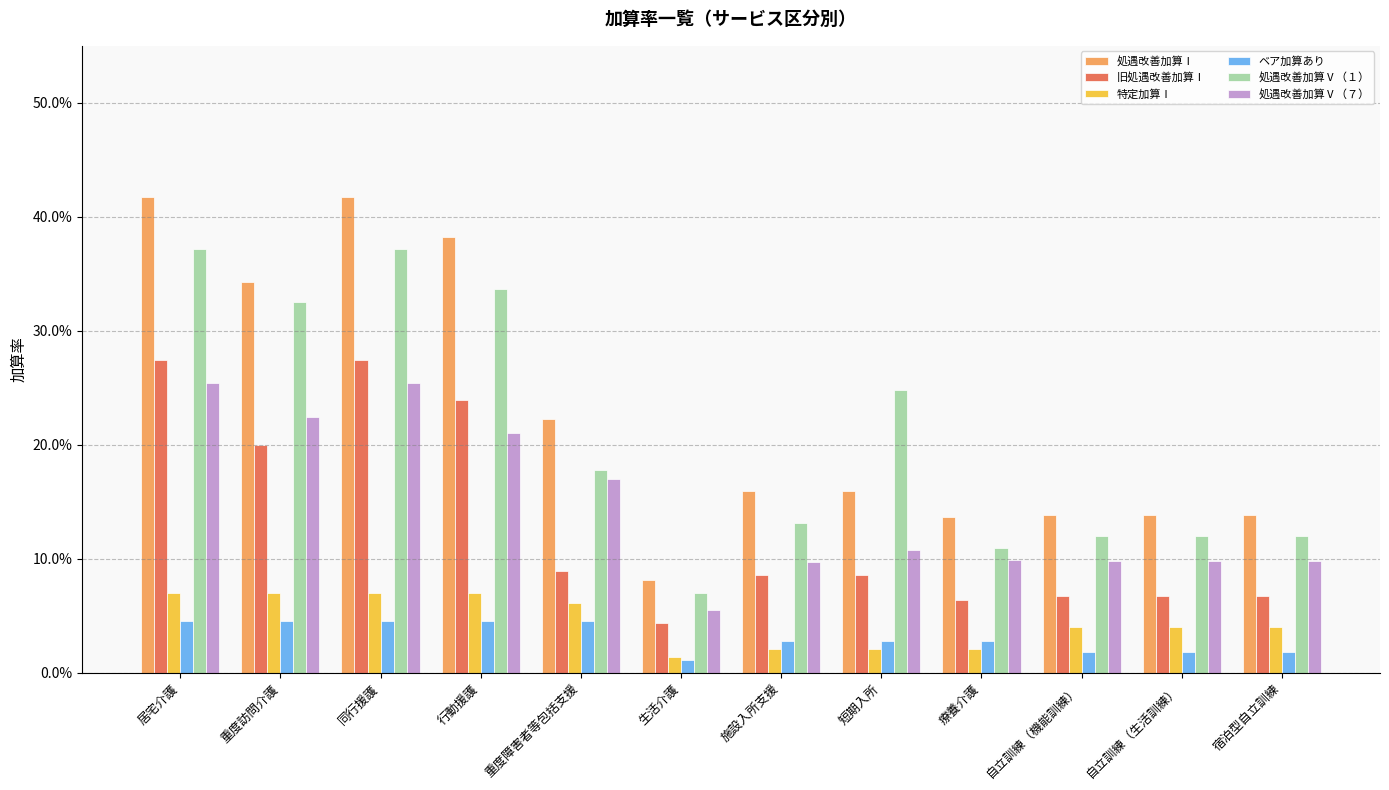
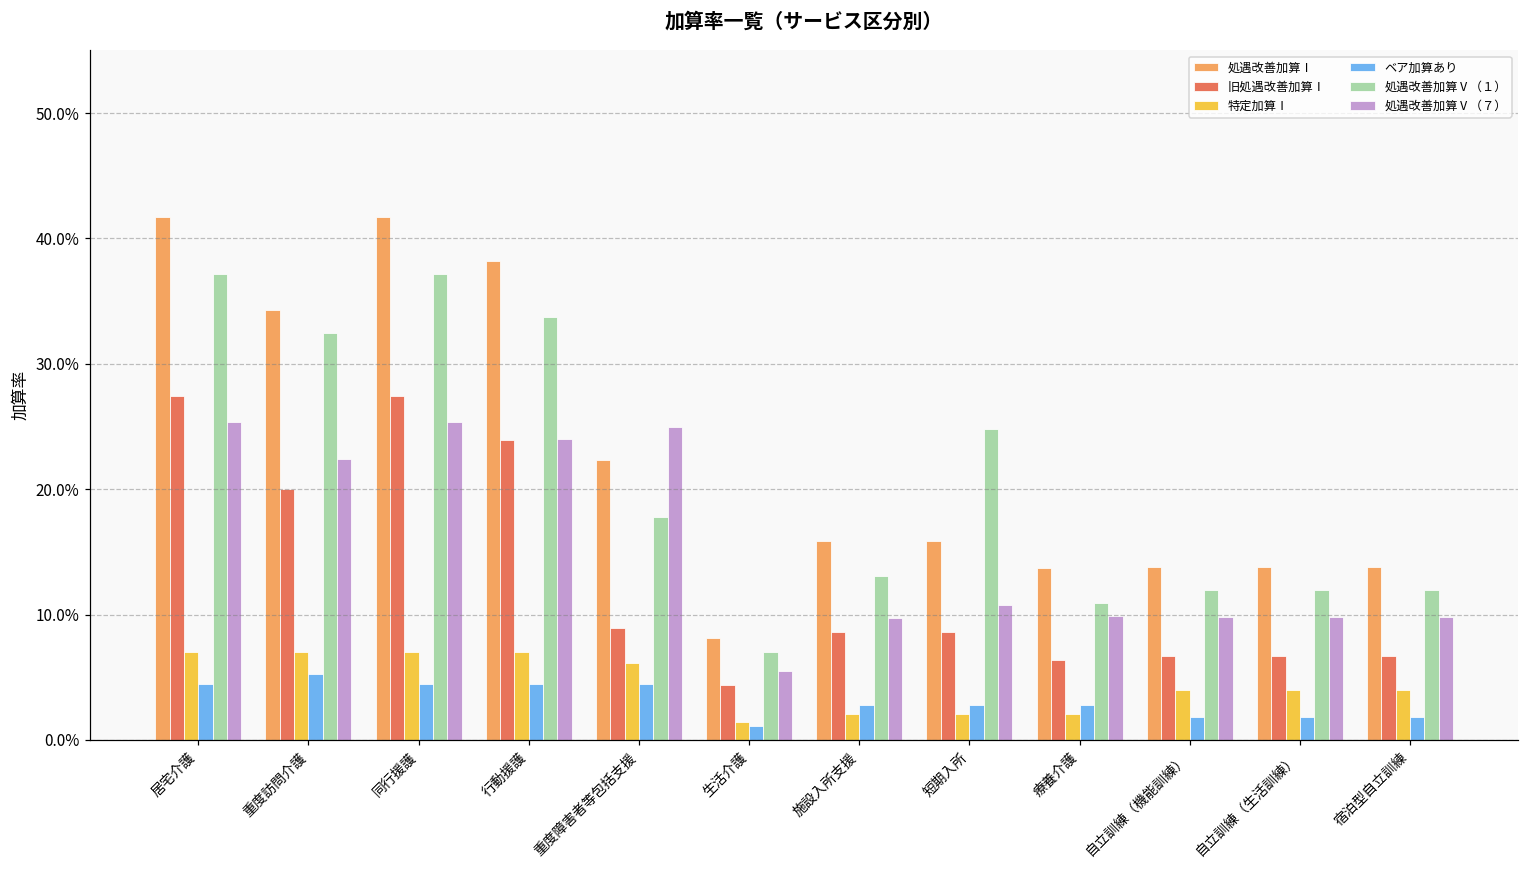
  {
    "ベア加算あり": {
      "居宅介護": "4.5%",
-     "重度訪問介護": "4.5%",
+     "重度訪問介護": "5.3%",
      "同行援護": "4.5%",
      "行動援護": "4.5%",
      "重度障害者等包括支援": "4.5%",
      "生活介護": "1.1%",
      "施設入所支援": "2.8%",
      "短期入所": "2.8%",
      "療養介護": "2.8%",
      "自立訓練（機能訓練）": "1.8%",
      "自立訓練（生活訓練）": "1.8%",
      "宿泊型自立訓練": "1.8%"
    },
    "処遇改善加算Ⅴ（１）": {
      "居宅介護": "37.2%",
      "重度訪問介護": "32.5%",
      "同行援護": "37.2%",
      "行動援護": "33.7%",
      "重度障害者等包括支援": "17.8%",
      "生活介護": "7.0%",
      "施設入所支援": "13.1%",
      "短期入所": "24.8%",
      "療養介護": "10.9%",
      "自立訓練（機能訓練）": "12.0%",
      "自立訓練（生活訓練）": "12.0%",
      "宿泊型自立訓練": "12.0%"
    },
    "処遇改善加算Ⅴ（７）": {
      "居宅介護": "25.4%",
      "重度訪問介護": "22.4%",
      "同行援護": "25.4%",
-     "行動援護": "21.0%",
-     "重度障害者等包括支援": "17.0%",
+     "行動援護": "24.0%",
+     "重度障害者等包括支援": "25.0%",
      "生活介護": "5.5%",
      "施設入所支援": "9.7%",
      "短期入所": "10.8%",
      "療養介護": "9.9%",
      "自立訓練（機能訓練）": "9.8%",
      "自立訓練（生活訓練）": "9.8%",
      "宿泊型自立訓練": "9.8%"
    }
  }
